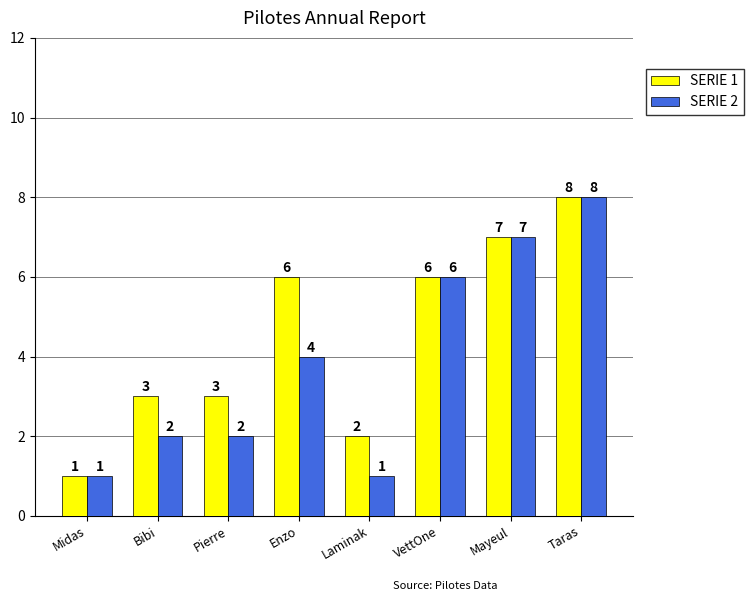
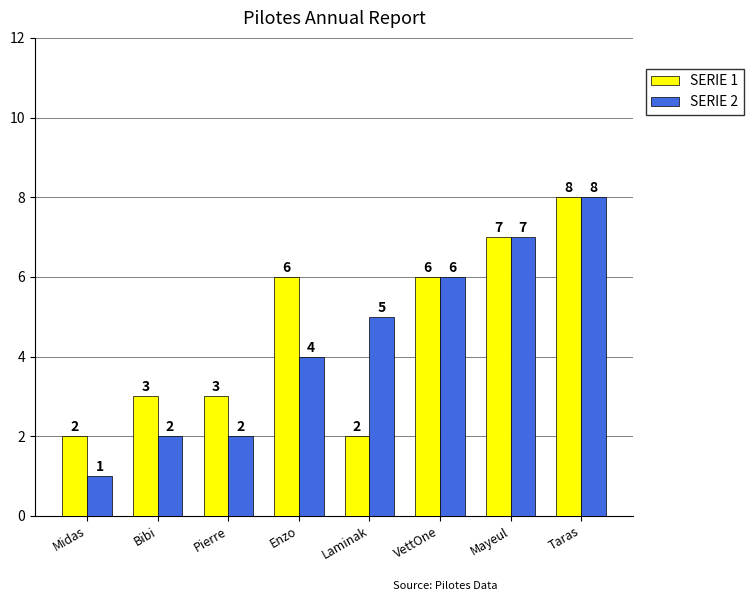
  {
    "SERIE 1": {
-     "Midas": 1,
+     "Midas": 2,
      "Bibi": 3,
      "Pierre": 3,
      "Enzo": 6,
      "Laminak": 2,
      "VettOne": 6,
      "Mayeul": 7,
      "Taras": 8
    },
    "SERIE 2": {
      "Midas": 1,
      "Bibi": 2,
      "Pierre": 2,
      "Enzo": 4,
-     "Laminak": 1,
+     "Laminak": 5,
      "VettOne": 6,
      "Mayeul": 7,
      "Taras": 8
    }
  }
